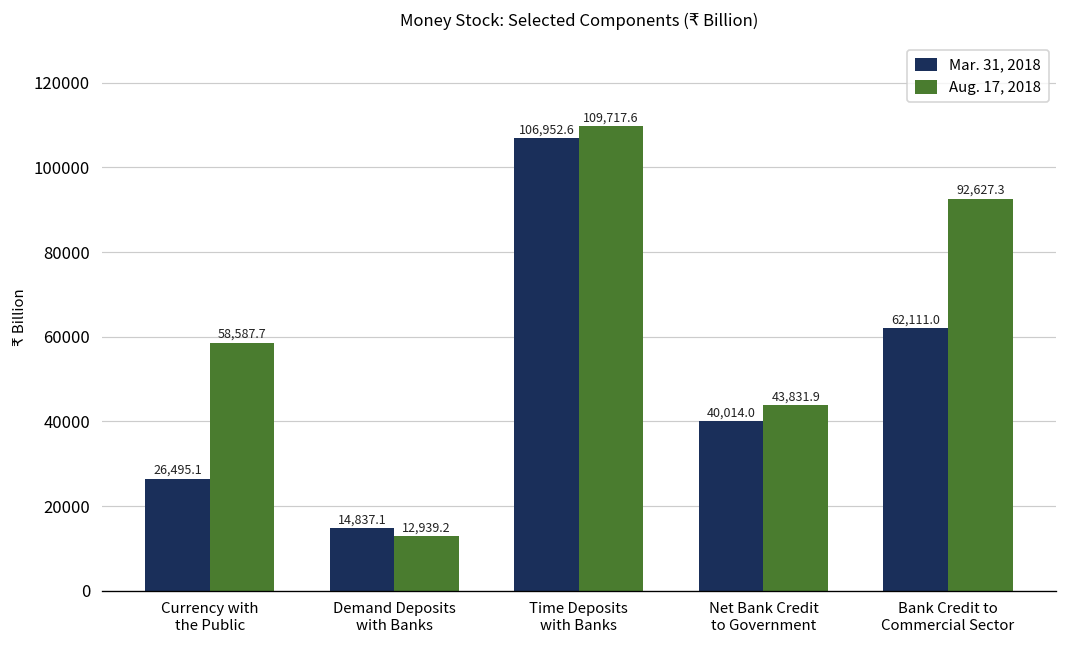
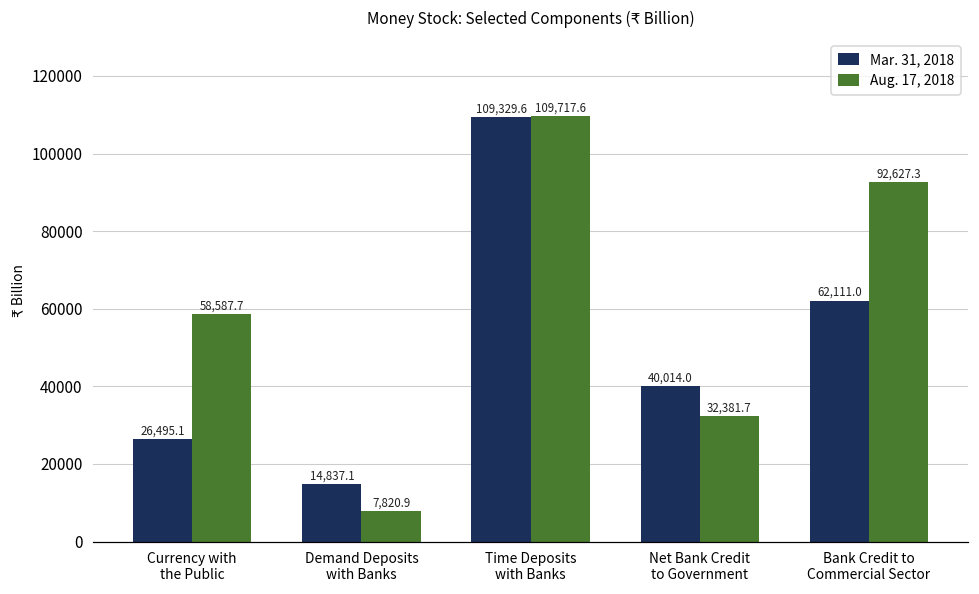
  {
    "Mar. 31, 2018": {
      "Currency with the Public": "26,495.1",
      "Demand Deposits with Banks": "14,837.1",
-     "Time Deposits with Banks": "106,952.6",
+     "Time Deposits with Banks": "109,329.6",
      "Net Bank Credit to Government": "40,014.0",
      "Bank Credit to Commercial Sector": "62,111.0"
    },
    "Aug. 17, 2018": {
      "Currency with the Public": "58,587.7",
-     "Demand Deposits with Banks": "12,939.2",
+     "Demand Deposits with Banks": "7,820.9",
      "Time Deposits with Banks": "109,717.6",
-     "Net Bank Credit to Government": "43,831.9",
+     "Net Bank Credit to Government": "32,381.7",
      "Bank Credit to Commercial Sector": "92,627.3"
    }
  }
